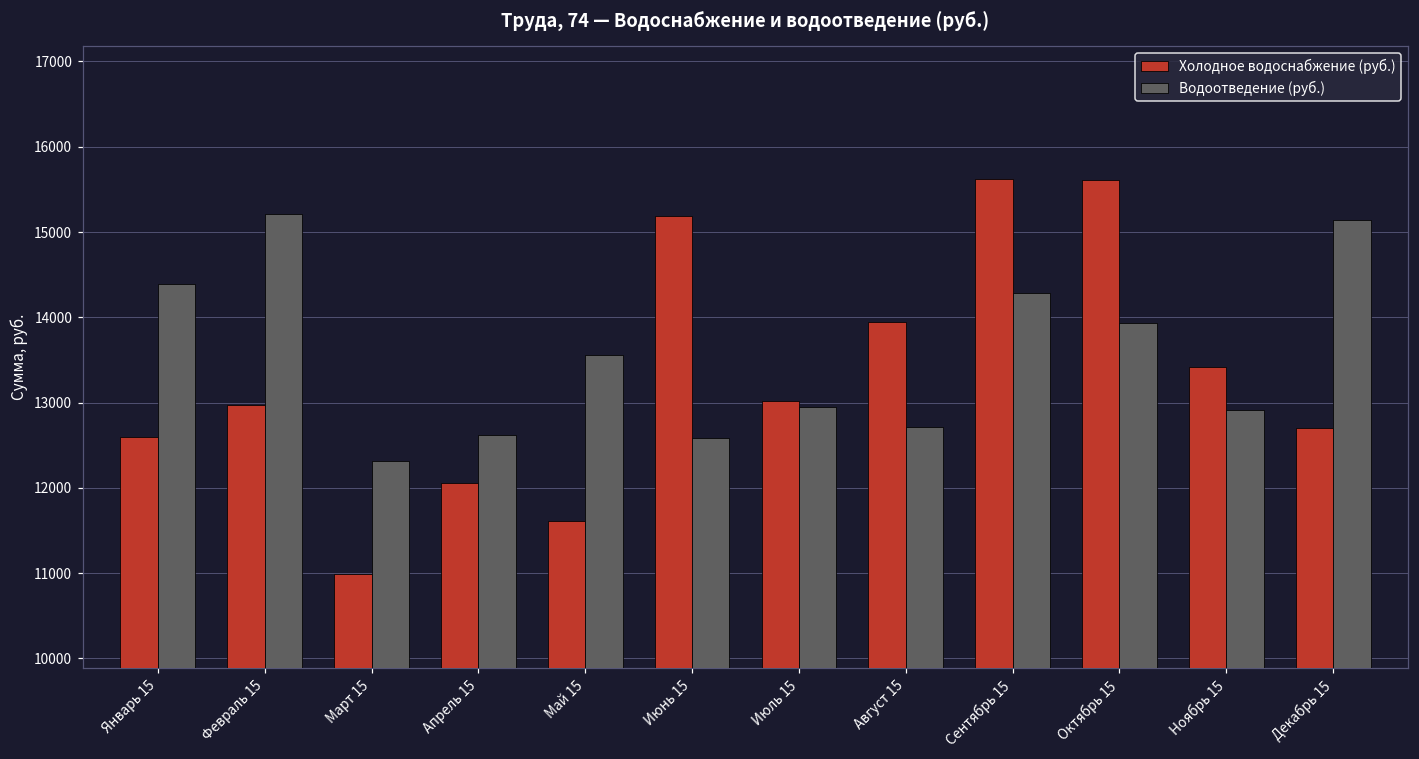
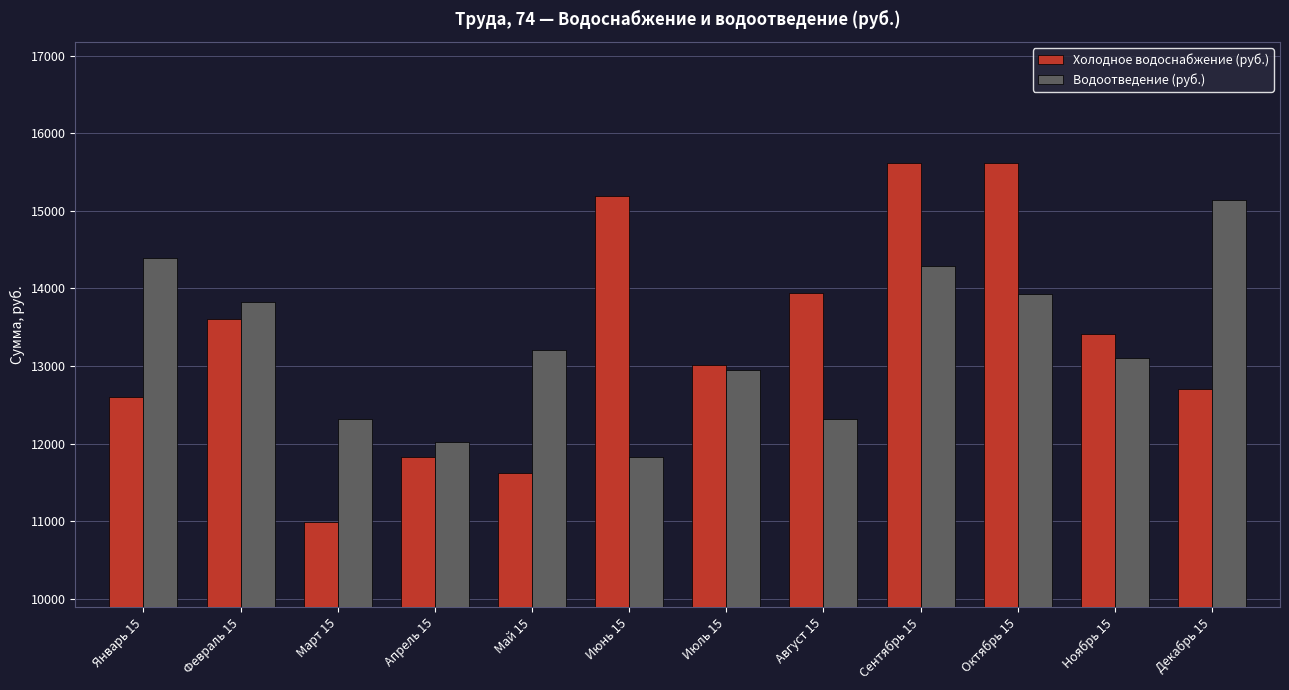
  {
    "Холодное водоснабжение (руб.)": {
      "Январь 15": 12600,
-     "Февраль 15": 13000,
+     "Февраль 15": 13600,
      "Март 15": 11000,
-     "Апрель 15": 12100,
+     "Апрель 15": 11800,
      "Май 15": 11600,
      "Июнь 15": 15200,
      "Июль 15": 13000,
      "Август 15": 13900,
      "Сентябрь 15": 15600,
      "Октябрь 15": 15600,
      "Ноябрь 15": 13400,
      "Декабрь 15": 12700
    },
    "Водоотведение (руб.)": {
      "Январь 15": 14400,
-     "Февраль 15": 15200,
+     "Февраль 15": 13800,
      "Март 15": 12300,
-     "Апрель 15": 12600,
-     "Май 15": 13600,
-     "Июнь 15": 12600,
+     "Апрель 15": 12000,
+     "Май 15": 13200,
+     "Июнь 15": 11800,
      "Июль 15": 12900,
-     "Август 15": 12700,
+     "Август 15": 12300,
      "Сентябрь 15": 14300,
      "Октябрь 15": 13900,
-     "Ноябрь 15": 12900,
+     "Ноябрь 15": 13100,
      "Декабрь 15": 15100
    }
  }
